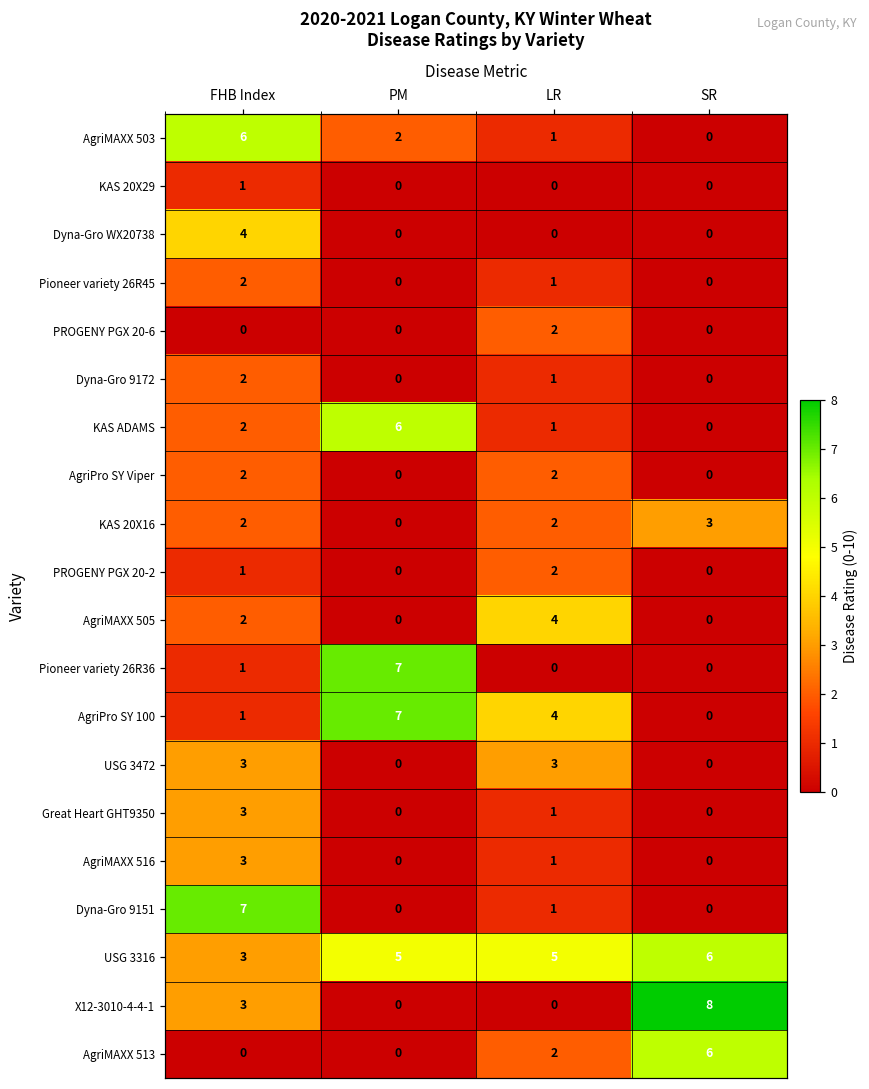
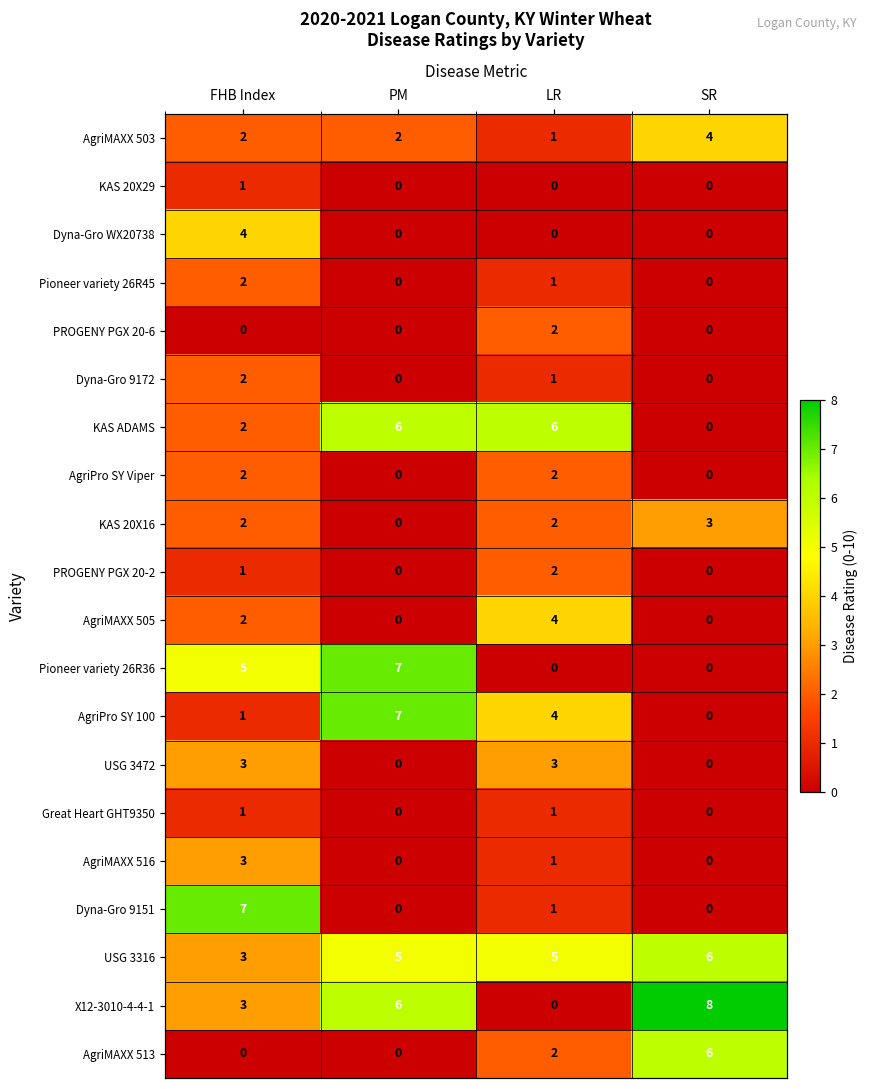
  {
    "AgriMAXX 503": {
-     "FHB Index": 6,
+     "FHB Index": 2,
      "PM": 2,
      "LR": 1,
-     "SR": 0
+     "SR": 4
    },
    "KAS 20X29": {
      "FHB Index": 1,
      "PM": 0,
      "LR": 0,
      "SR": 0
    },
    "Dyna-Gro WX20738": {
      "FHB Index": 4,
      "PM": 0,
      "LR": 0,
      "SR": 0
    },
    "Pioneer variety 26R45": {
      "FHB Index": 2,
      "PM": 0,
      "LR": 1,
      "SR": 0
    },
    "PROGENY PGX 20-6": {
      "FHB Index": 0,
      "PM": 0,
      "LR": 2,
      "SR": 0
    },
    "Dyna-Gro 9172": {
      "FHB Index": 2,
      "PM": 0,
      "LR": 1,
      "SR": 0
    },
    "KAS ADAMS": {
      "FHB Index": 2,
      "PM": 6,
-     "LR": 1,
+     "LR": 6,
      "SR": 0
    },
    "AgriPro SY Viper": {
      "FHB Index": 2,
      "PM": 0,
      "LR": 2,
      "SR": 0
    },
    "KAS 20X16": {
      "FHB Index": 2,
      "PM": 0,
      "LR": 2,
      "SR": 3
    },
    "PROGENY PGX 20-2": {
      "FHB Index": 1,
      "PM": 0,
      "LR": 2,
      "SR": 0
    },
    "AgriMAXX 505": {
      "FHB Index": 2,
      "PM": 0,
      "LR": 4,
      "SR": 0
    },
    "Pioneer variety 26R36": {
-     "FHB Index": 1,
+     "FHB Index": 5,
      "PM": 7,
      "LR": 0,
      "SR": 0
    },
    "AgriPro SY 100": {
      "FHB Index": 1,
      "PM": 7,
      "LR": 4,
      "SR": 0
    },
    "USG 3472": {
      "FHB Index": 3,
      "PM": 0,
      "LR": 3,
      "SR": 0
    },
    "Great Heart GHT9350": {
-     "FHB Index": 3,
+     "FHB Index": 1,
      "PM": 0,
      "LR": 1,
      "SR": 0
    },
    "AgriMAXX 516": {
      "FHB Index": 3,
      "PM": 0,
      "LR": 1,
      "SR": 0
    },
    "Dyna-Gro 9151": {
      "FHB Index": 7,
      "PM": 0,
      "LR": 1,
      "SR": 0
    },
    "USG 3316": {
      "FHB Index": 3,
      "PM": 5,
      "LR": 5,
      "SR": 6
    },
    "X12-3010-4-4-1": {
      "FHB Index": 3,
-     "PM": 0,
+     "PM": 6,
      "LR": 0,
      "SR": 8
    },
    "AgriMAXX 513": {
      "FHB Index": 0,
      "PM": 0,
      "LR": 2,
      "SR": 6
    }
  }
